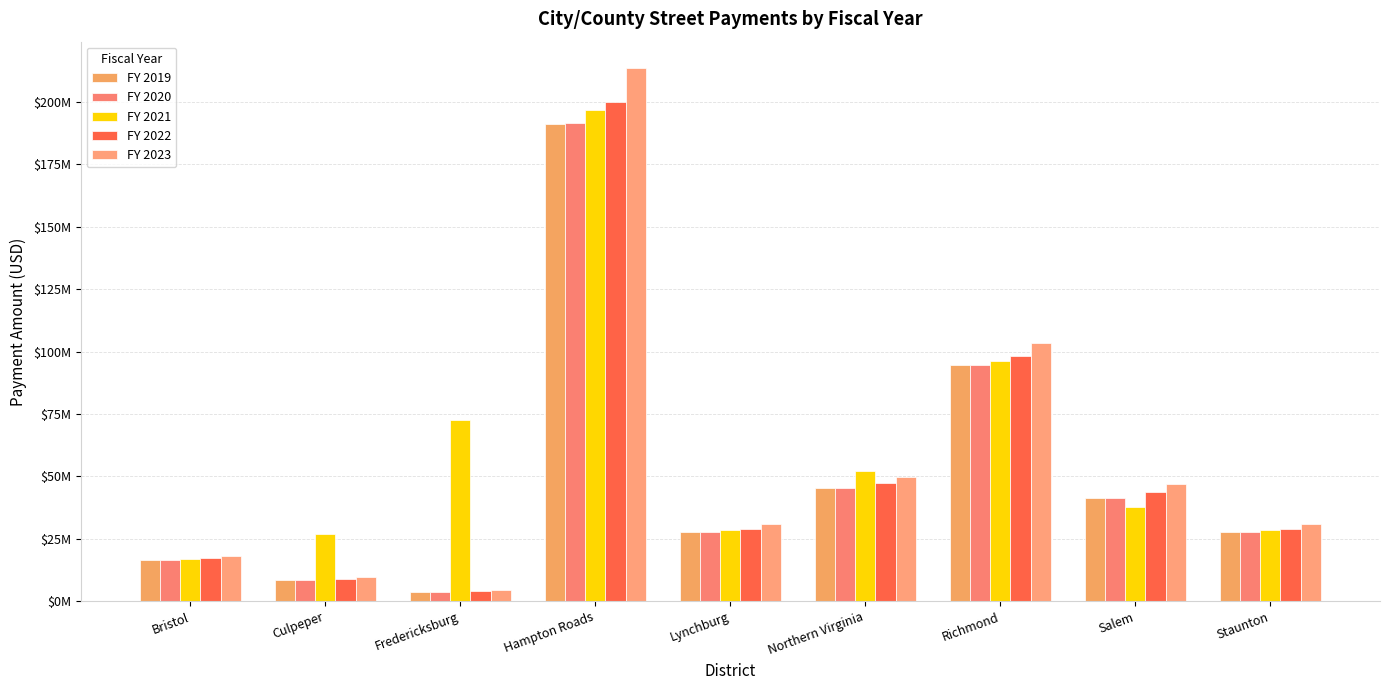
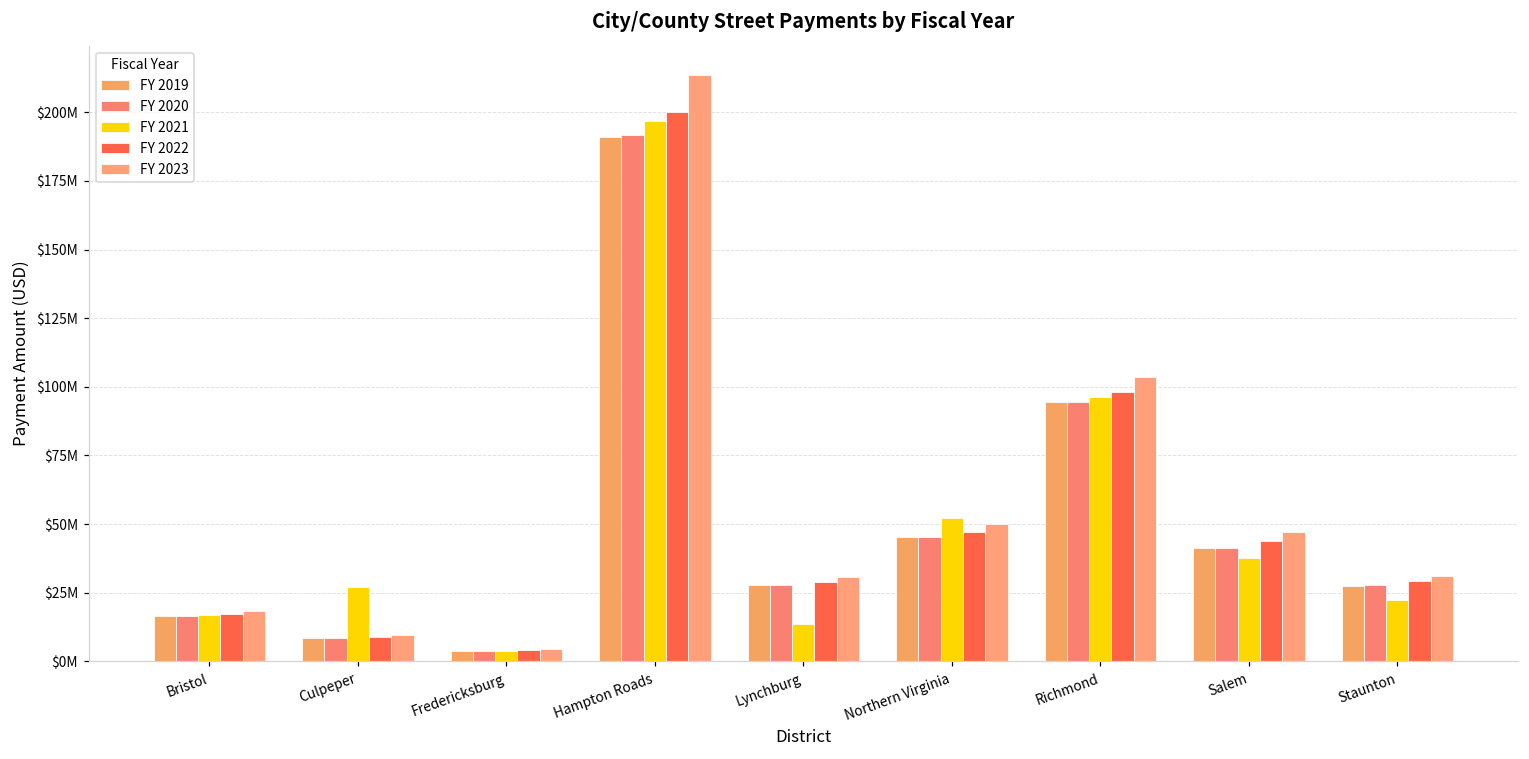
  {
    "FY 2021": {
      "Bristol": "$17000000",
      "Culpeper": "$27000000",
-     "Fredericksburg": "$73000000",
+     "Fredericksburg": "$4000000",
      "Hampton Roads": "$197000000",
-     "Lynchburg": "$28000000",
+     "Lynchburg": "$13000000",
      "Northern Virginia": "$52000000",
      "Richmond": "$96000000",
      "Salem": "$38000000",
-     "Staunton": "$28000000"
+     "Staunton": "$22000000"
    }
  }
